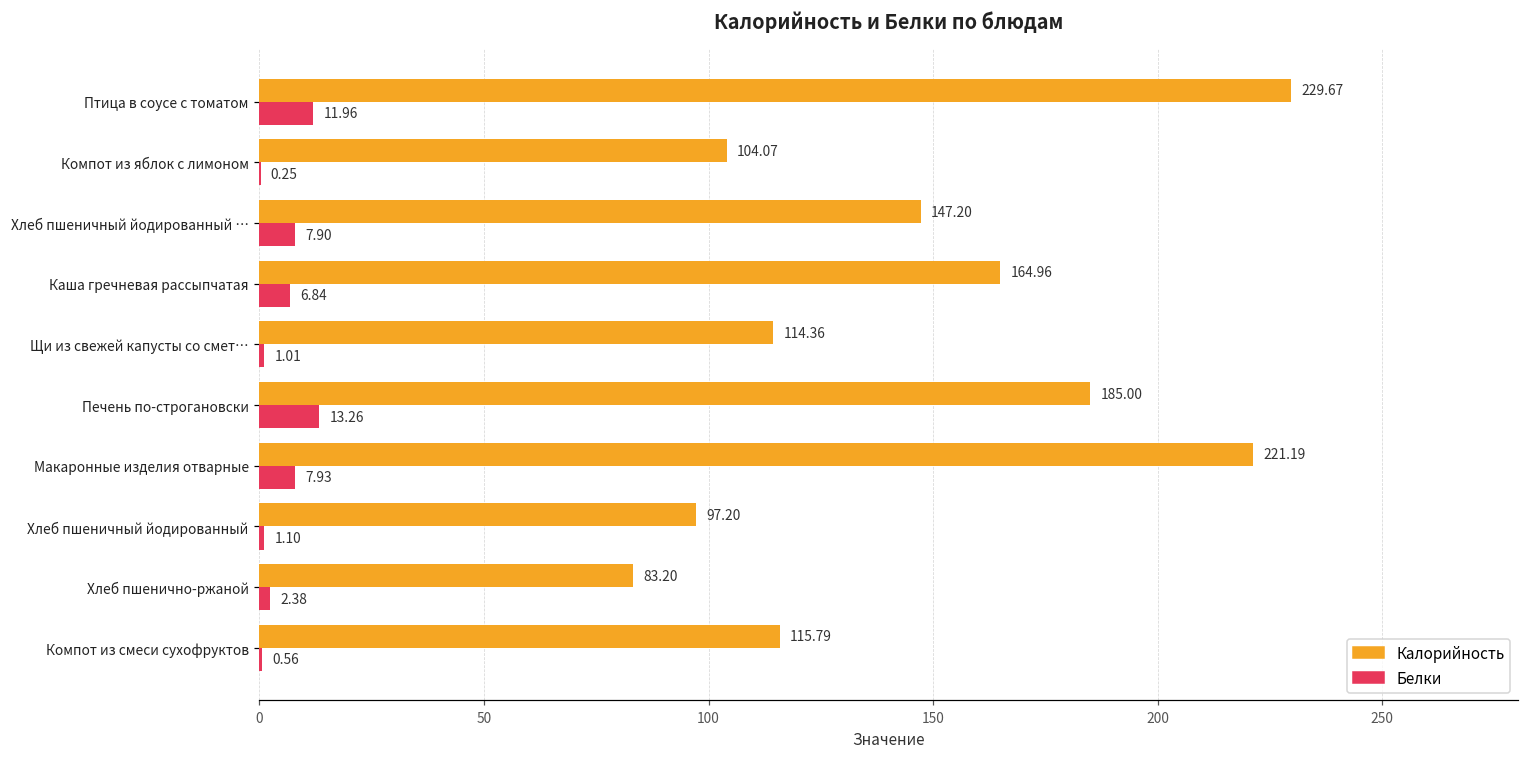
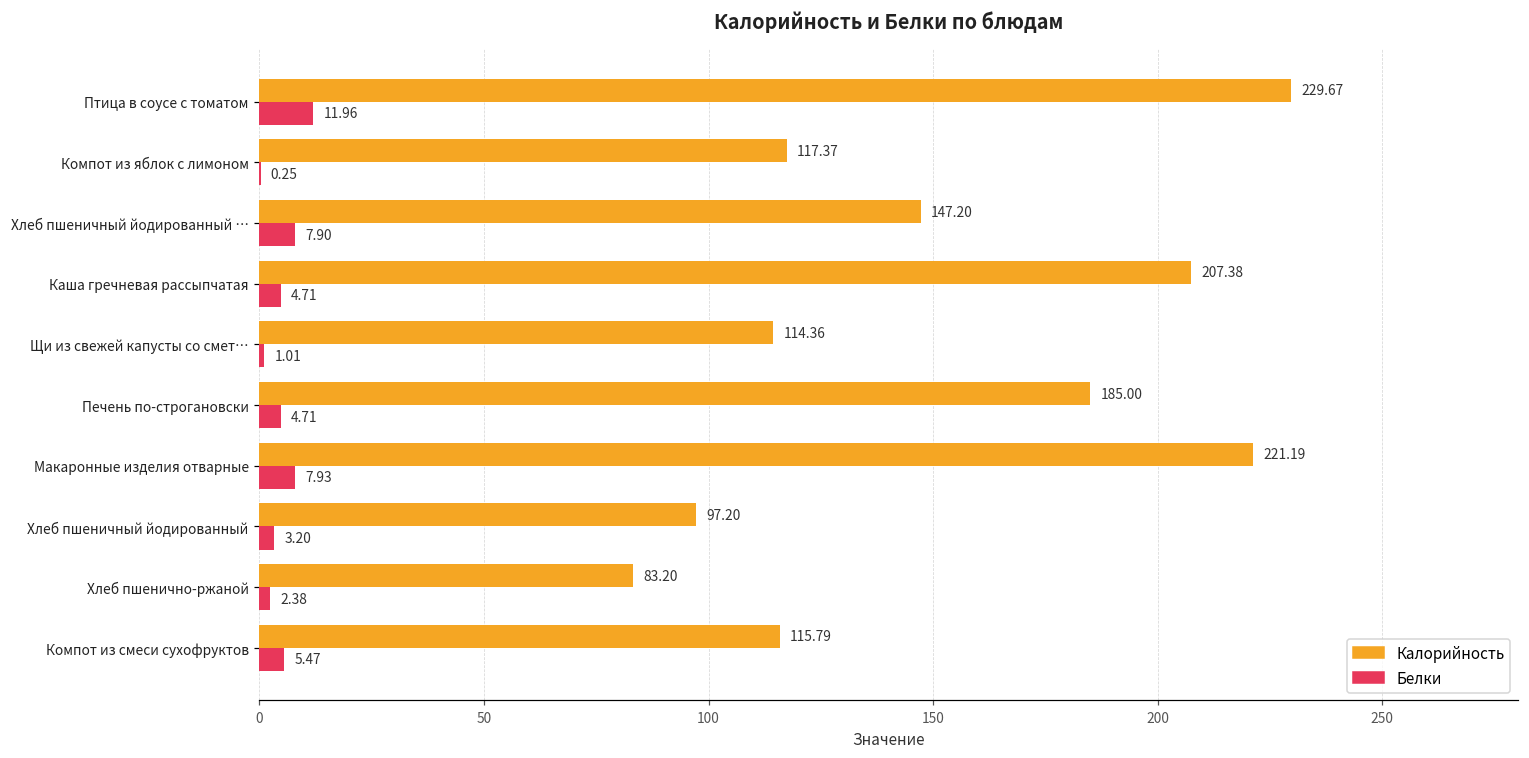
  {
    "Калорийность": {
      "Птица в соусе с томатом": 229.67,
-     "Компот из яблок с лимоном": 104.07,
+     "Компот из яблок с лимоном": 117.37,
      "Хлеб пшеничный йодированный …": 147.20,
-     "Каша гречневая рассыпчатая": 164.96,
+     "Каша гречневая рассыпчатая": 207.38,
      "Щи из свежей капусты со смет…": 114.36,
      "Печень по-строгановски": 185.00,
      "Макаронные изделия отварные": 221.19,
      "Хлеб пшеничный йодированный": 97.20,
      "Хлеб пшенично-ржаной": 83.20,
      "Компот из смеси сухофруктов": 115.79
    },
    "Белки": {
      "Птица в соусе с томатом": 11.96,
      "Компот из яблок с лимоном": 0.25,
      "Хлеб пшеничный йодированный …": 7.90,
-     "Каша гречневая рассыпчатая": 6.84,
+     "Каша гречневая рассыпчатая": 4.71,
      "Щи из свежей капусты со смет…": 1.01,
-     "Печень по-строгановски": 13.26,
+     "Печень по-строгановски": 4.71,
      "Макаронные изделия отварные": 7.93,
-     "Хлеб пшеничный йодированный": 1.10,
+     "Хлеб пшеничный йодированный": 3.20,
      "Хлеб пшенично-ржаной": 2.38,
-     "Компот из смеси сухофруктов": 0.56
+     "Компот из смеси сухофруктов": 5.47
    }
  }
